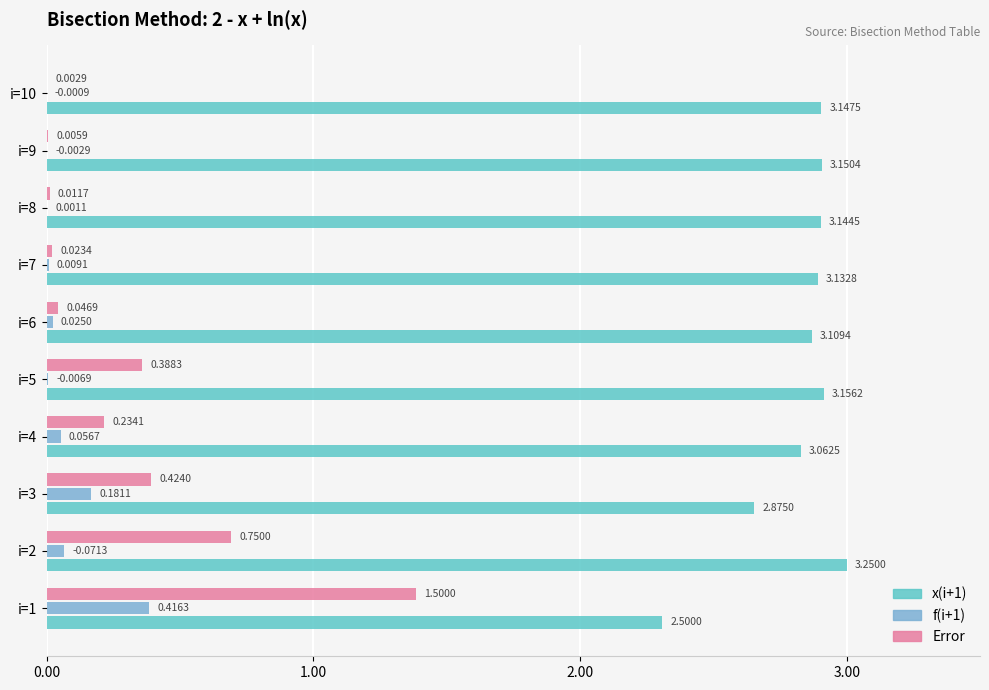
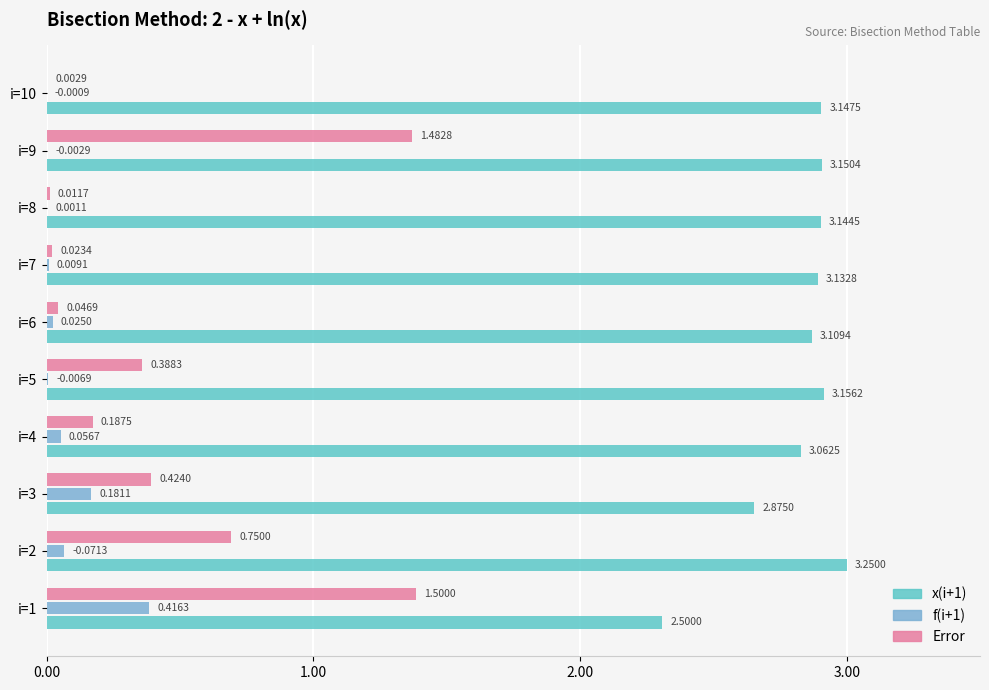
  {
    "Error": {
-     "i=9": 0.0059,
-     "i=4": 0.2341
+     "i=9": 1.4828,
+     "i=4": 0.1875
    }
  }
